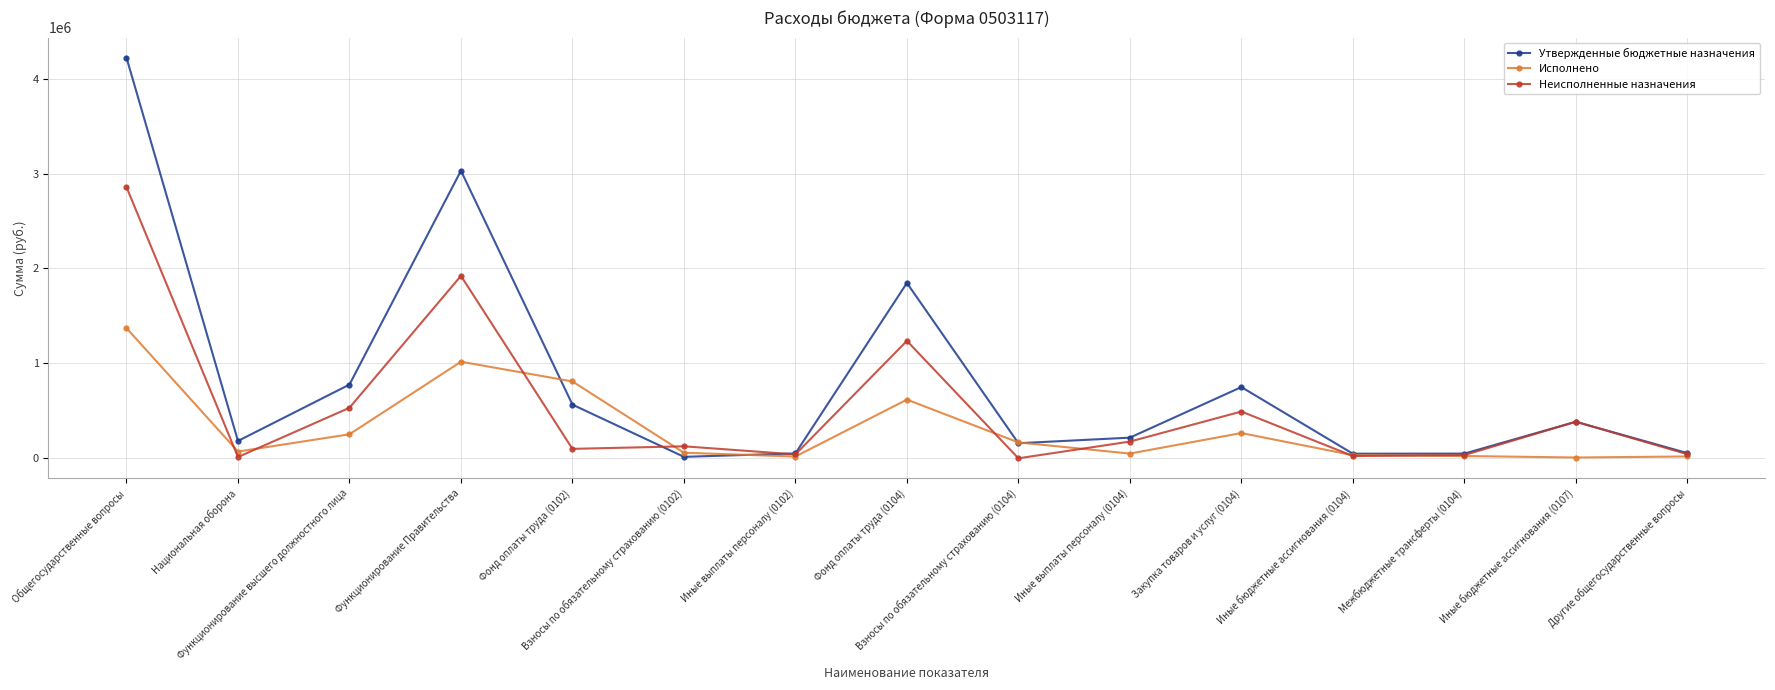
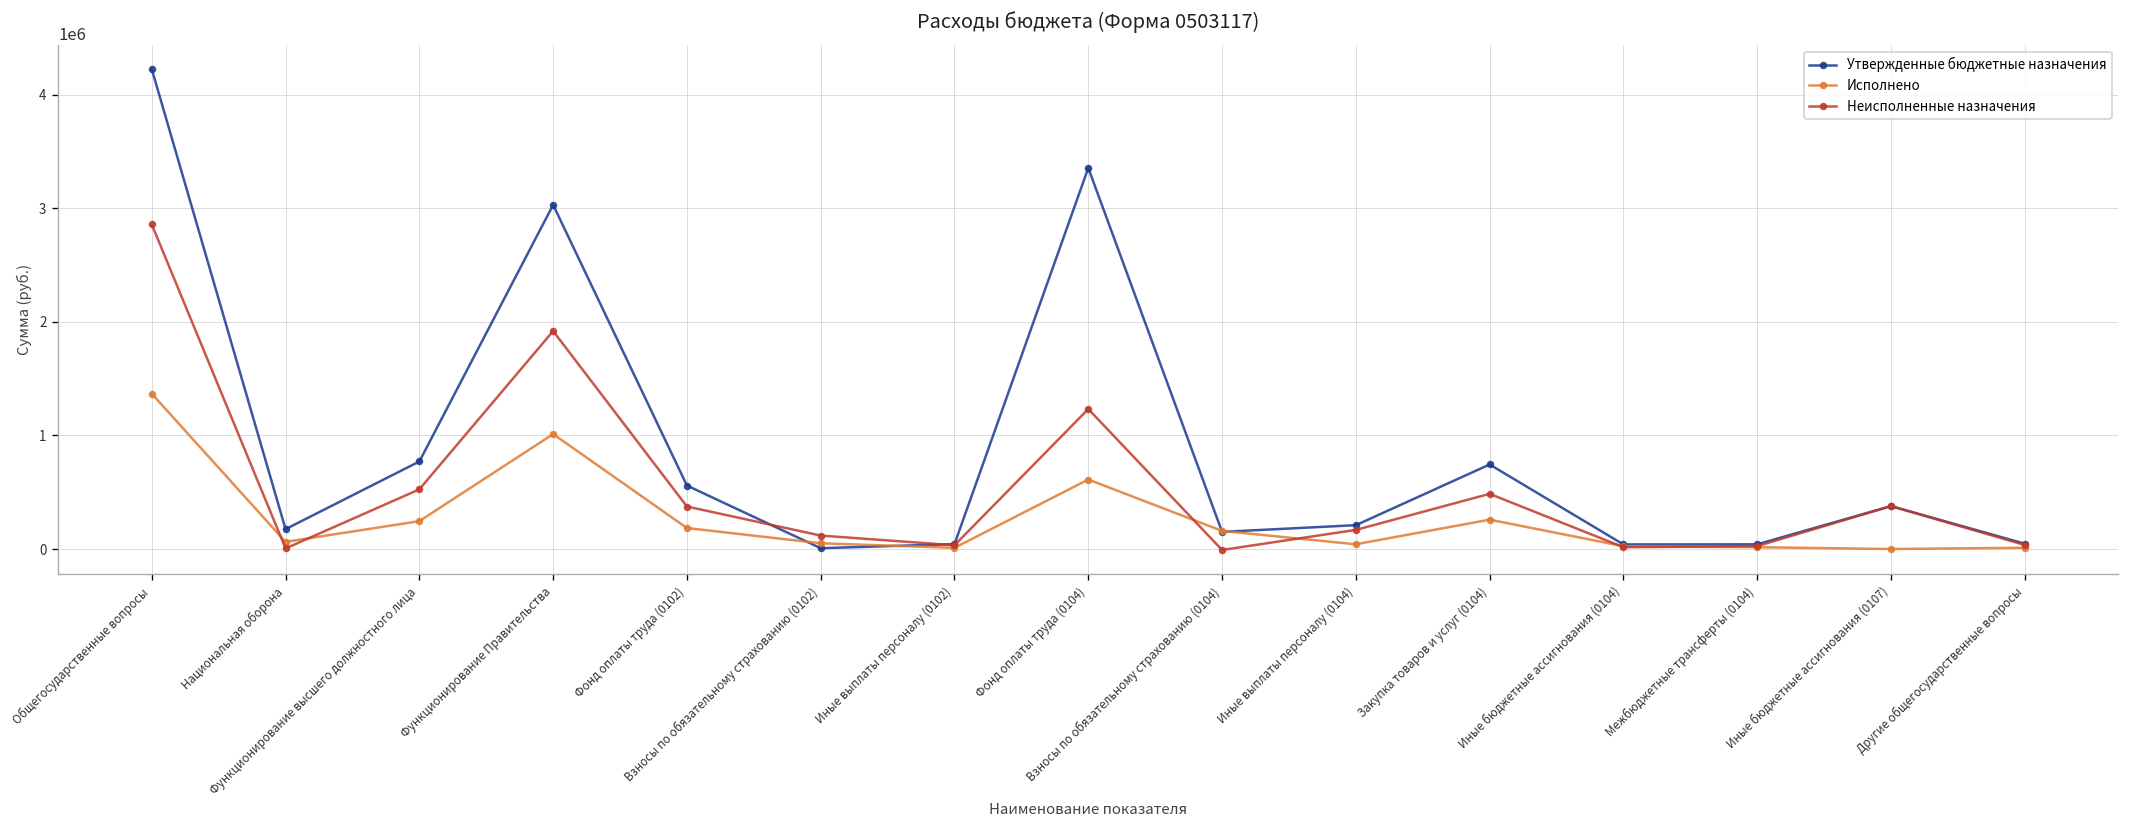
  {
    "Утвержденные бюджетные назначения": {
      "Общегосударственные вопросы": 4200000,
      "Национальная оборона": 200000,
      "Функционирование высшего должностного лица": 800000,
      "Функционирование Правительства": 3000000,
      "Фонд оплаты труда (0102)": 600000,
      "Взносы по обязательному страхованию (0102)": 0,
-     "Фонд оплаты труда (0104)": 1800000,
+     "Фонд оплаты труда (0104)": 3400000,
      "Иные выплаты персоналу (0104)": 200000,
      "Закупка товаров и услуг (0104)": 700000
    },
    "Исполнено": {
      "Общегосударственные вопросы": 1400000,
      "Национальная оборона": 100000,
      "Функционирование высшего должностного лица": 200000,
      "Функционирование Правительства": 1000000,
-     "Фонд оплаты труда (0102)": 800000,
+     "Фонд оплаты труда (0102)": 200000,
      "Взносы по обязательному страхованию (0102)": 100000,
      "Фонд оплаты труда (0104)": 600000,
      "Иные выплаты персоналу (0104)": 0,
      "Закупка товаров и услуг (0104)": 300000,
      "Иные бюджетные ассигнования (0107)": 0
    },
    "Неисполненные назначения": {
      "Общегосударственные вопросы": 2900000,
      "Национальная оборона": 0,
      "Функционирование высшего должностного лица": 500000,
      "Функционирование Правительства": 1900000,
-     "Фонд оплаты труда (0102)": 100000,
+     "Фонд оплаты труда (0102)": 400000,
      "Взносы по обязательному страхованию (0102)": 100000,
      "Фонд оплаты труда (0104)": 1200000,
      "Взносы по обязательному страхованию (0104)": 0,
      "Иные выплаты персоналу (0104)": 200000,
      "Закупка товаров и услуг (0104)": 500000
    }
  }
